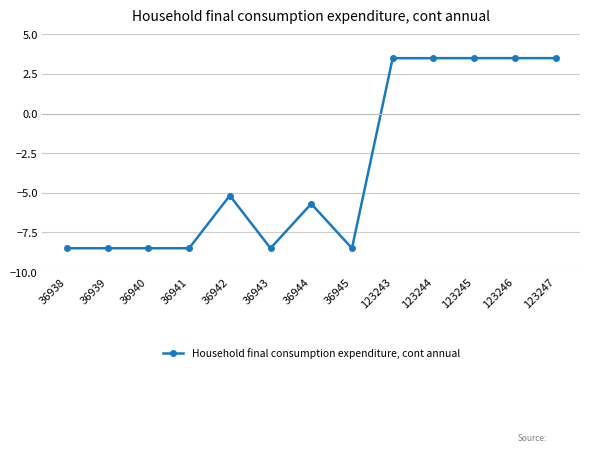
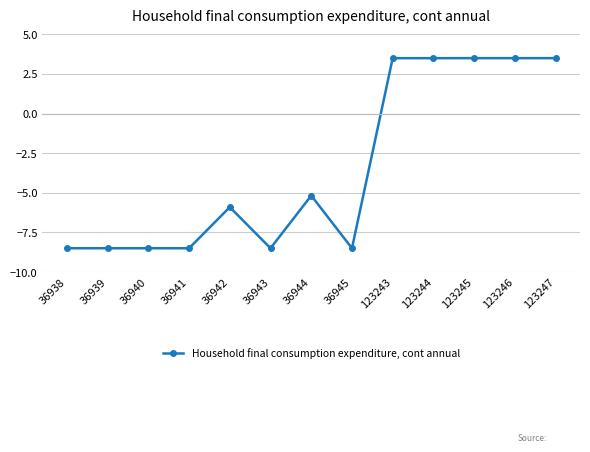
  {
    "36938": -8.5,
    "36939": -8.5,
    "36940": -8.5,
    "36941": -8.5,
-   "36942": -5.2,
+   "36942": -5.9,
    "36943": -8.5,
-   "36944": -5.7,
+   "36944": -5.2,
    "36945": -8.5,
    "123243": 3.5,
    "123244": 3.5,
    "123245": 3.5,
    "123246": 3.5,
    "123247": 3.5
  }
